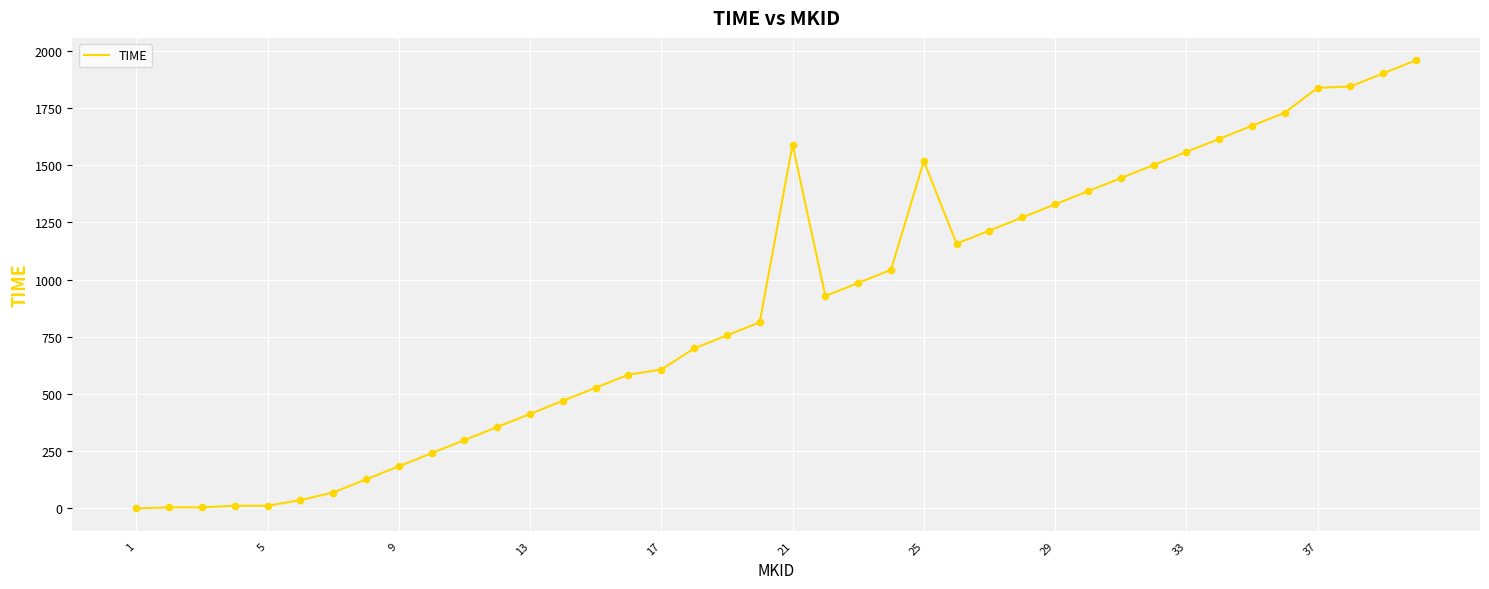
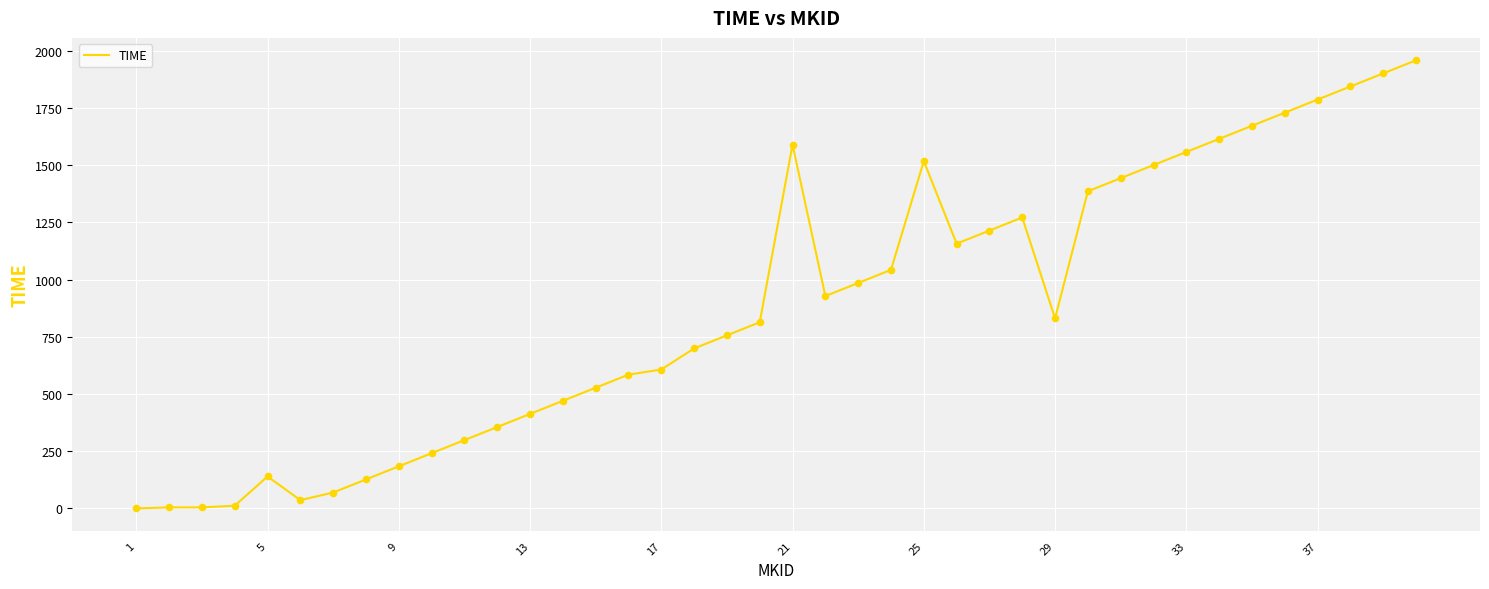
  {
    "1": 0,
-   "5": 10,
+   "5": 140,
    "9": 180,
    "13": 410,
    "17": 610,
    "21": 1590,
    "25": 1520,
-   "29": 1330,
+   "29": 830,
    "33": 1560,
-   "37": 1840
+   "37": 1790
  }
